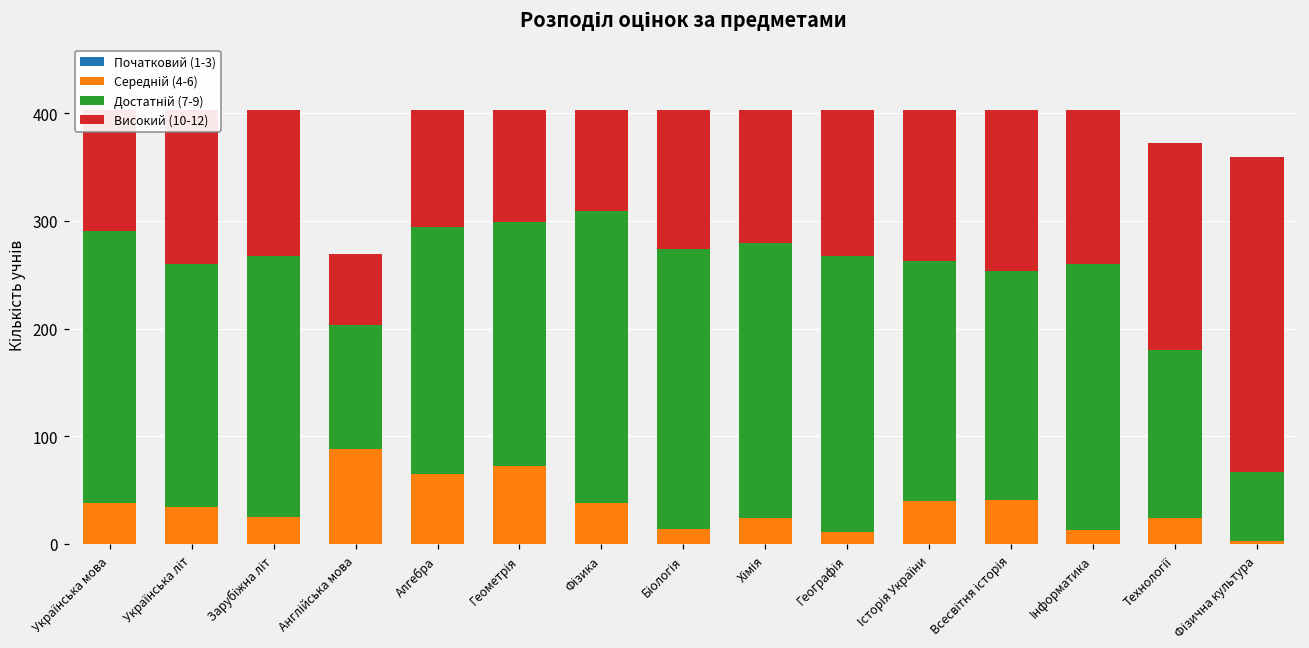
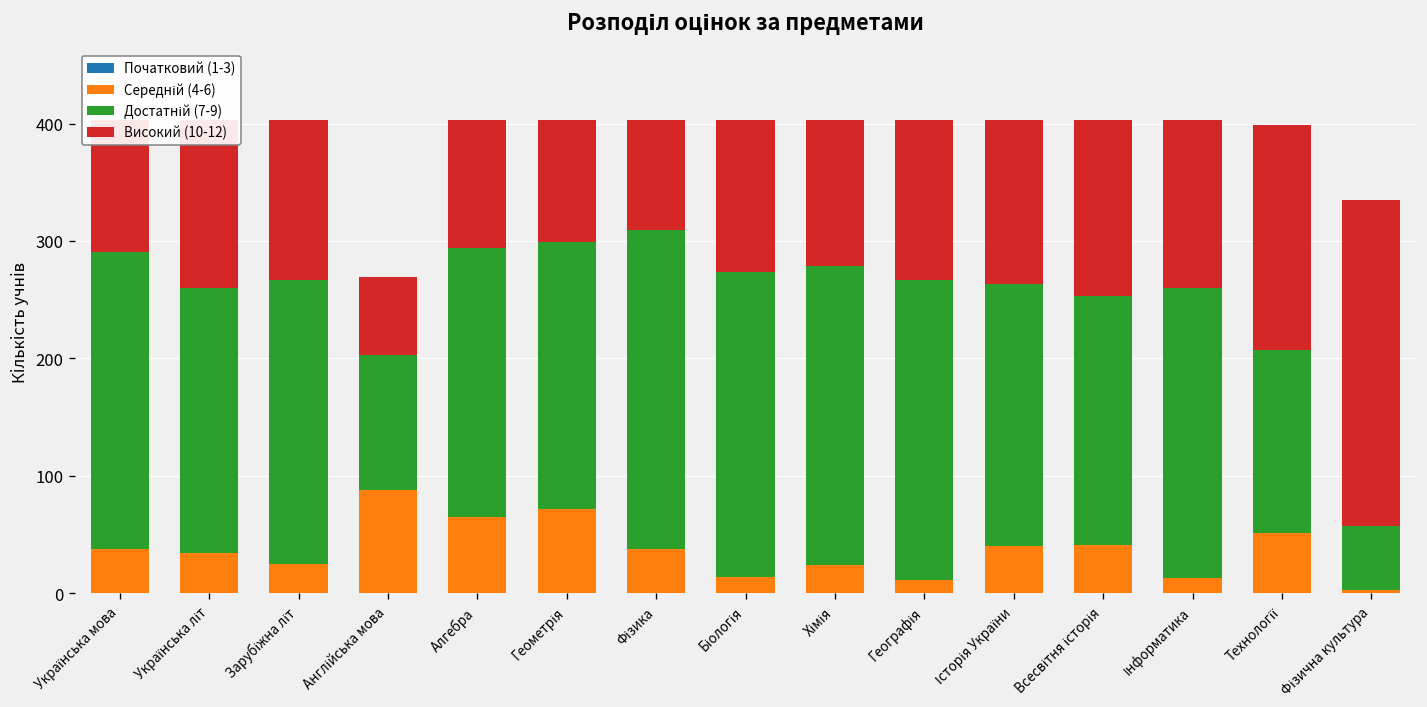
  {
    "Початковий (1-3)": {
      "Українська мова": 0,
      "Українська літ": 0,
      "Зарубіжна літ": 0,
      "Англійська мова": 0,
      "Алгебра": 0,
      "Геометрія": 0,
      "Фізика": 0,
      "Біологія": 0,
      "Хімія": 0,
      "Географія": 0,
      "Історія України": 0,
      "Всесвітня історія": 0,
      "Інформатика": 0,
      "Технології": 0,
      "Фізична культура": 0
    },
    "Середній (4-6)": {
      "Українська мова": 40,
      "Українська літ": 30,
      "Зарубіжна літ": 30,
      "Англійська мова": 90,
      "Алгебра": 70,
      "Геометрія": 70,
      "Фізика": 40,
      "Біологія": 10,
      "Хімія": 20,
      "Географія": 10,
      "Історія України": 40,
      "Всесвітня історія": 40,
      "Інформатика": 10,
-     "Технології": 20,
+     "Технології": 50,
      "Фізична культура": 0
    },
    "Достатній (7-9)": {
      "Українська мова": 250,
      "Українська літ": 230,
      "Зарубіжна літ": 240,
      "Англійська мова": 120,
      "Алгебра": 230,
      "Геометрія": 230,
      "Фізика": 270,
      "Біологія": 260,
      "Хімія": 260,
      "Географія": 260,
      "Історія України": 220,
      "Всесвітня історія": 210,
      "Інформатика": 250,
      "Технології": 160,
-     "Фізична культура": 60
+     "Фізична культура": 50
    },
    "Високий (10-12)": {
      "Зарубіжна літ": 140,
      "Англійська мова": 70,
      "Алгебра": 110,
      "Геометрія": 100,
      "Фізика": 90,
      "Біологія": 130,
      "Хімія": 120,
      "Географія": 140,
      "Історія України": 140,
      "Всесвітня історія": 150,
      "Інформатика": 140,
      "Технології": 190,
-     "Фізична культура": 290
+     "Фізична культура": 280
    }
  }
